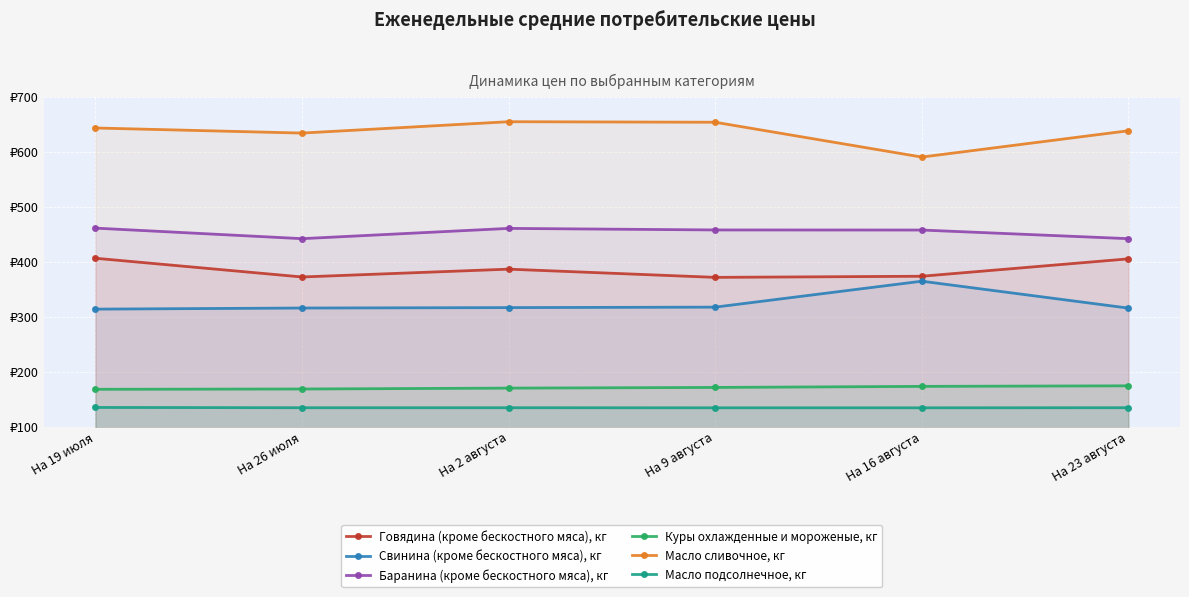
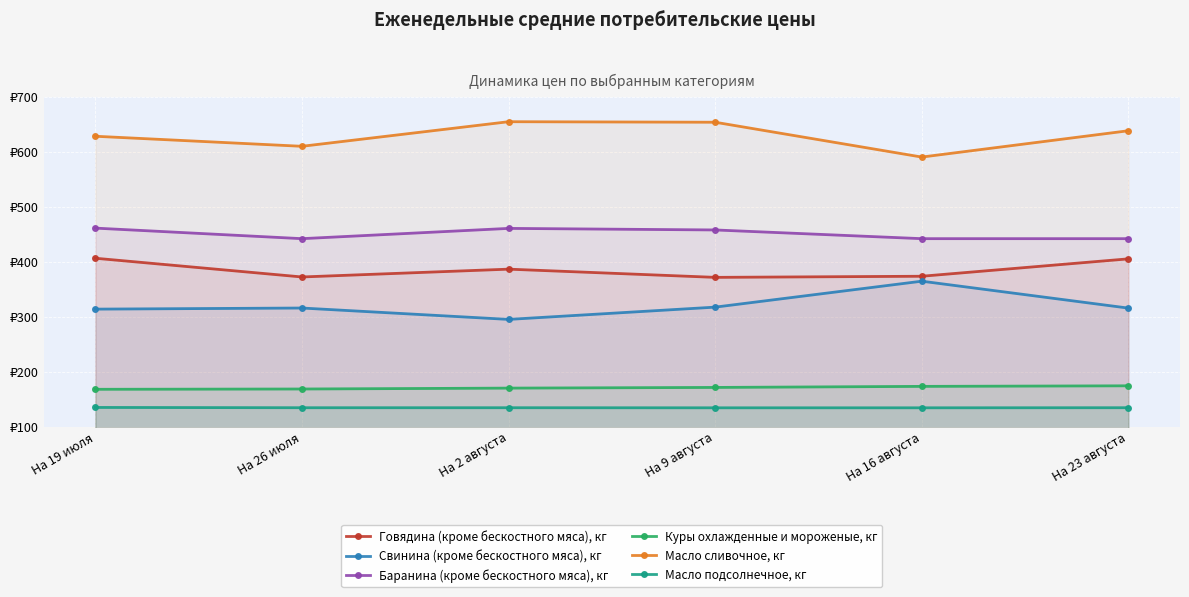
  {
    "Говядина (кроме бескостного мяса), кг": {
      "На 19 июля": "₽410",
      "На 26 июля": "₽370",
      "На 2 августа": "₽390",
      "На 9 августа": "₽370",
      "На 16 августа": "₽370",
      "На 23 августа": "₽410"
    },
    "Свинина (кроме бескостного мяса), кг": {
      "На 19 июля": "₽310",
      "На 26 июля": "₽320",
-     "На 2 августа": "₽320",
+     "На 2 августа": "₽300",
      "На 9 августа": "₽320",
      "На 16 августа": "₽360",
      "На 23 августа": "₽320"
    },
    "Баранина (кроме бескостного мяса), кг": {
      "На 19 июля": "₽460",
      "На 26 июля": "₽440",
      "На 2 августа": "₽460",
      "На 9 августа": "₽460",
-     "На 16 августа": "₽460",
+     "На 16 августа": "₽440",
      "На 23 августа": "₽440"
    },
    "Масло сливочное, кг": {
-     "На 19 июля": "₽640",
-     "На 26 июля": "₽630",
+     "На 19 июля": "₽630",
+     "На 26 июля": "₽610",
      "На 2 августа": "₽650",
      "На 9 августа": "₽650",
      "На 16 августа": "₽590",
      "На 23 августа": "₽640"
    }
  }
